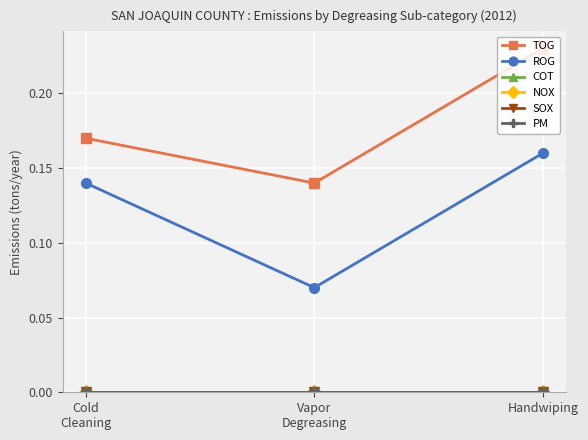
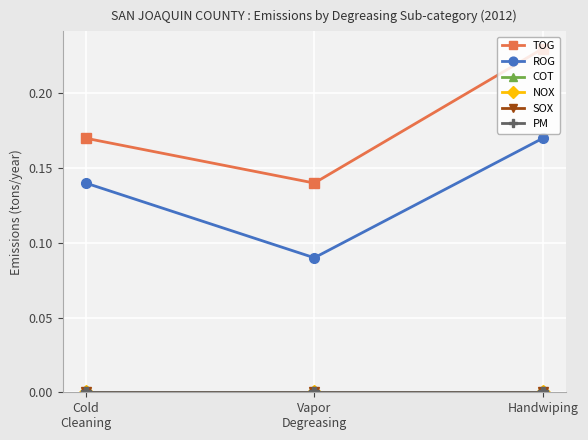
  {
    "TOG": {
      "Cold Cleaning": 0.17,
      "Vapor Degreasing": 0.14
    },
    "ROG": {
      "Cold Cleaning": 0.14,
-     "Vapor Degreasing": 0.07,
-     "Handwiping": 0.16
+     "Vapor Degreasing": 0.09,
+     "Handwiping": 0.17
    },
    "PM": {
      "Cold Cleaning": 0.00,
      "Vapor Degreasing": 0.00,
      "Handwiping": 0.00
    }
  }
